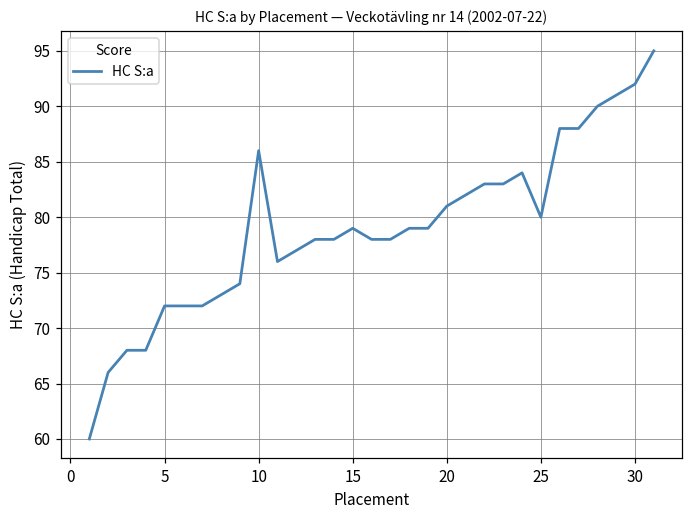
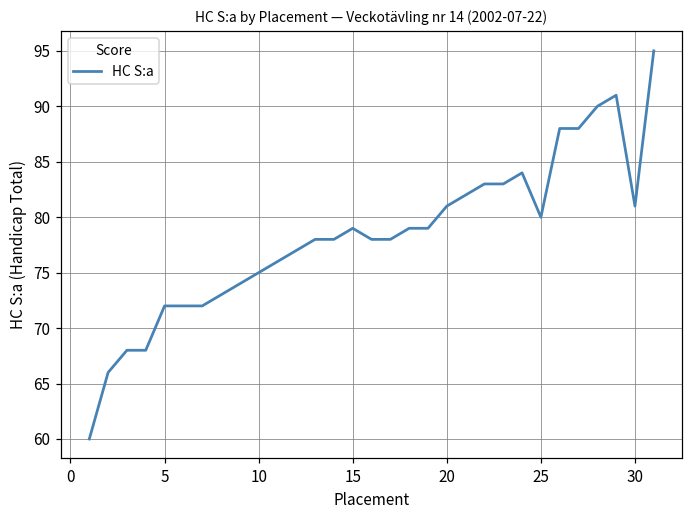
  {
    "5": 72,
-   "10": 86,
+   "10": 75,
    "15": 79,
    "20": 81,
    "25": 80,
-   "30": 92
+   "30": 81
  }
